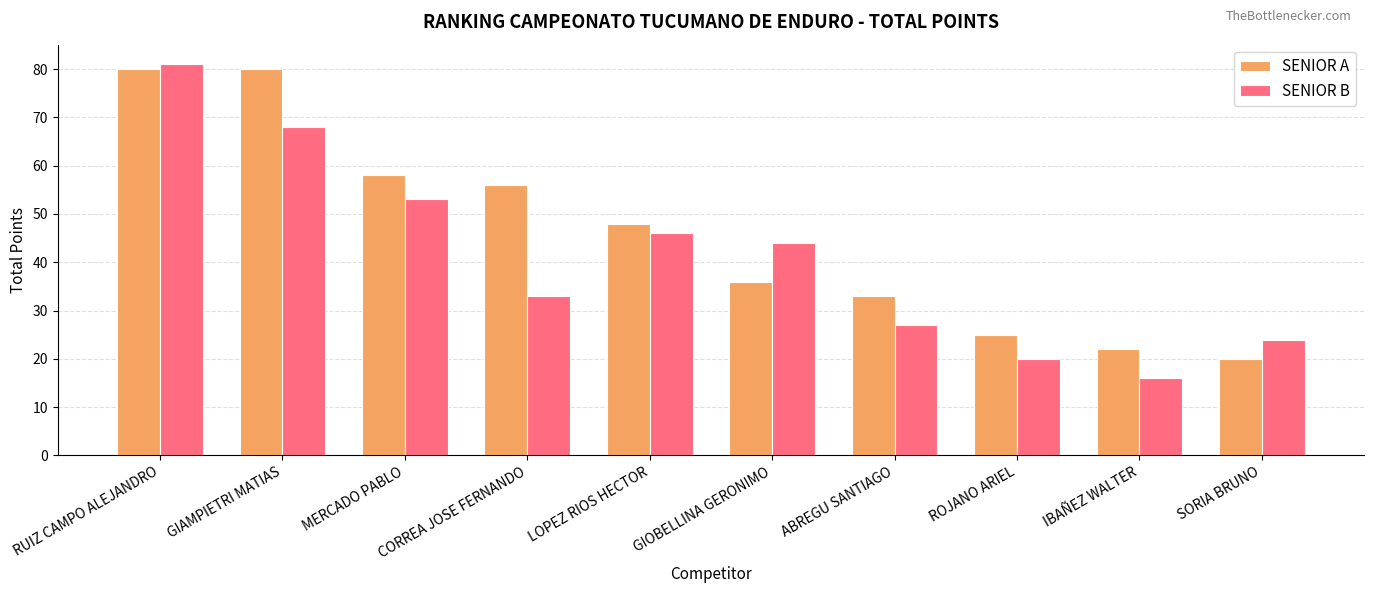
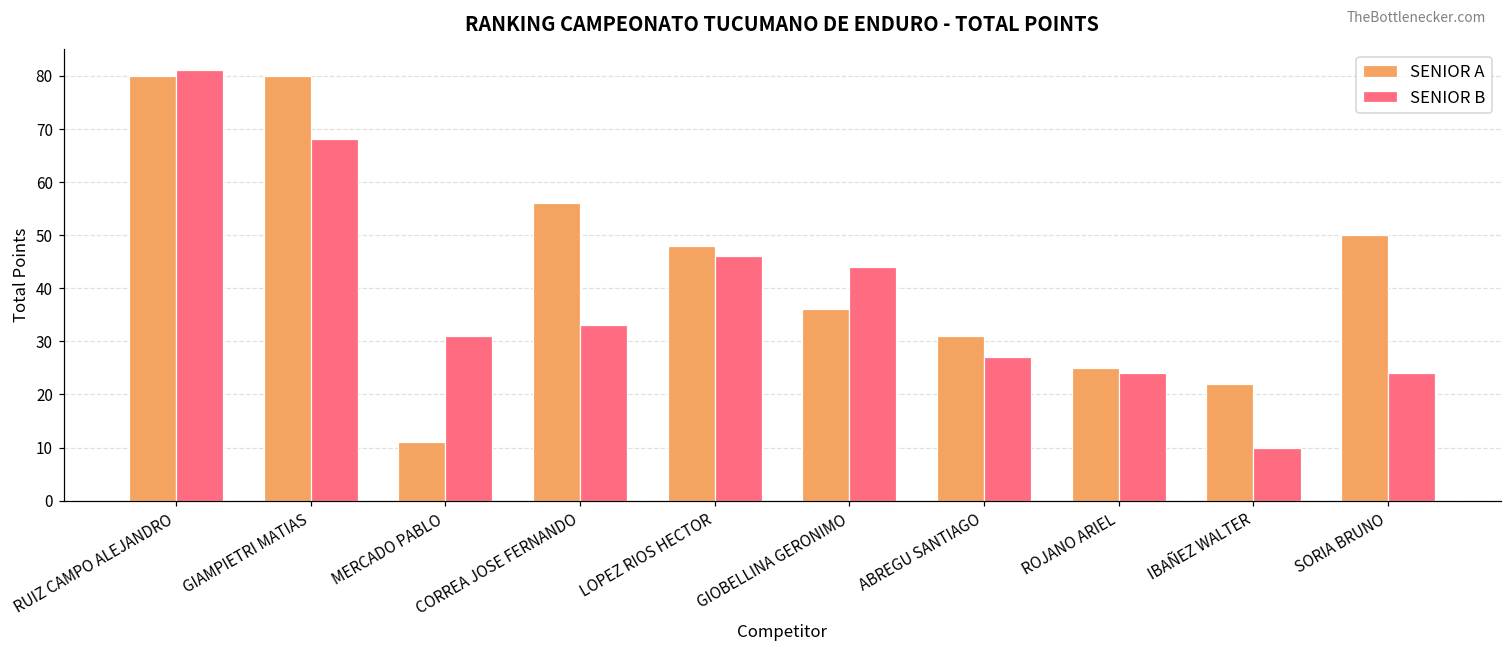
  {
    "SENIOR A": {
      "RUIZ CAMPO ALEJANDRO": 80,
      "GIAMPIETRI MATIAS": 80,
-     "MERCADO PABLO": 58,
+     "MERCADO PABLO": 11,
      "CORREA JOSE FERNANDO": 56,
      "LOPEZ RIOS HECTOR": 48,
      "GIOBELLINA GERONIMO": 36,
-     "ABREGU SANTIAGO": 33,
+     "ABREGU SANTIAGO": 31,
      "ROJANO ARIEL": 25,
      "IBAÑEZ WALTER": 22,
-     "SORIA BRUNO": 20
+     "SORIA BRUNO": 50
    },
    "SENIOR B": {
      "RUIZ CAMPO ALEJANDRO": 81,
      "GIAMPIETRI MATIAS": 68,
-     "MERCADO PABLO": 53,
+     "MERCADO PABLO": 31,
      "CORREA JOSE FERNANDO": 33,
      "LOPEZ RIOS HECTOR": 46,
      "GIOBELLINA GERONIMO": 44,
      "ABREGU SANTIAGO": 27,
-     "ROJANO ARIEL": 20,
-     "IBAÑEZ WALTER": 16,
+     "ROJANO ARIEL": 24,
+     "IBAÑEZ WALTER": 10,
      "SORIA BRUNO": 24
    }
  }
